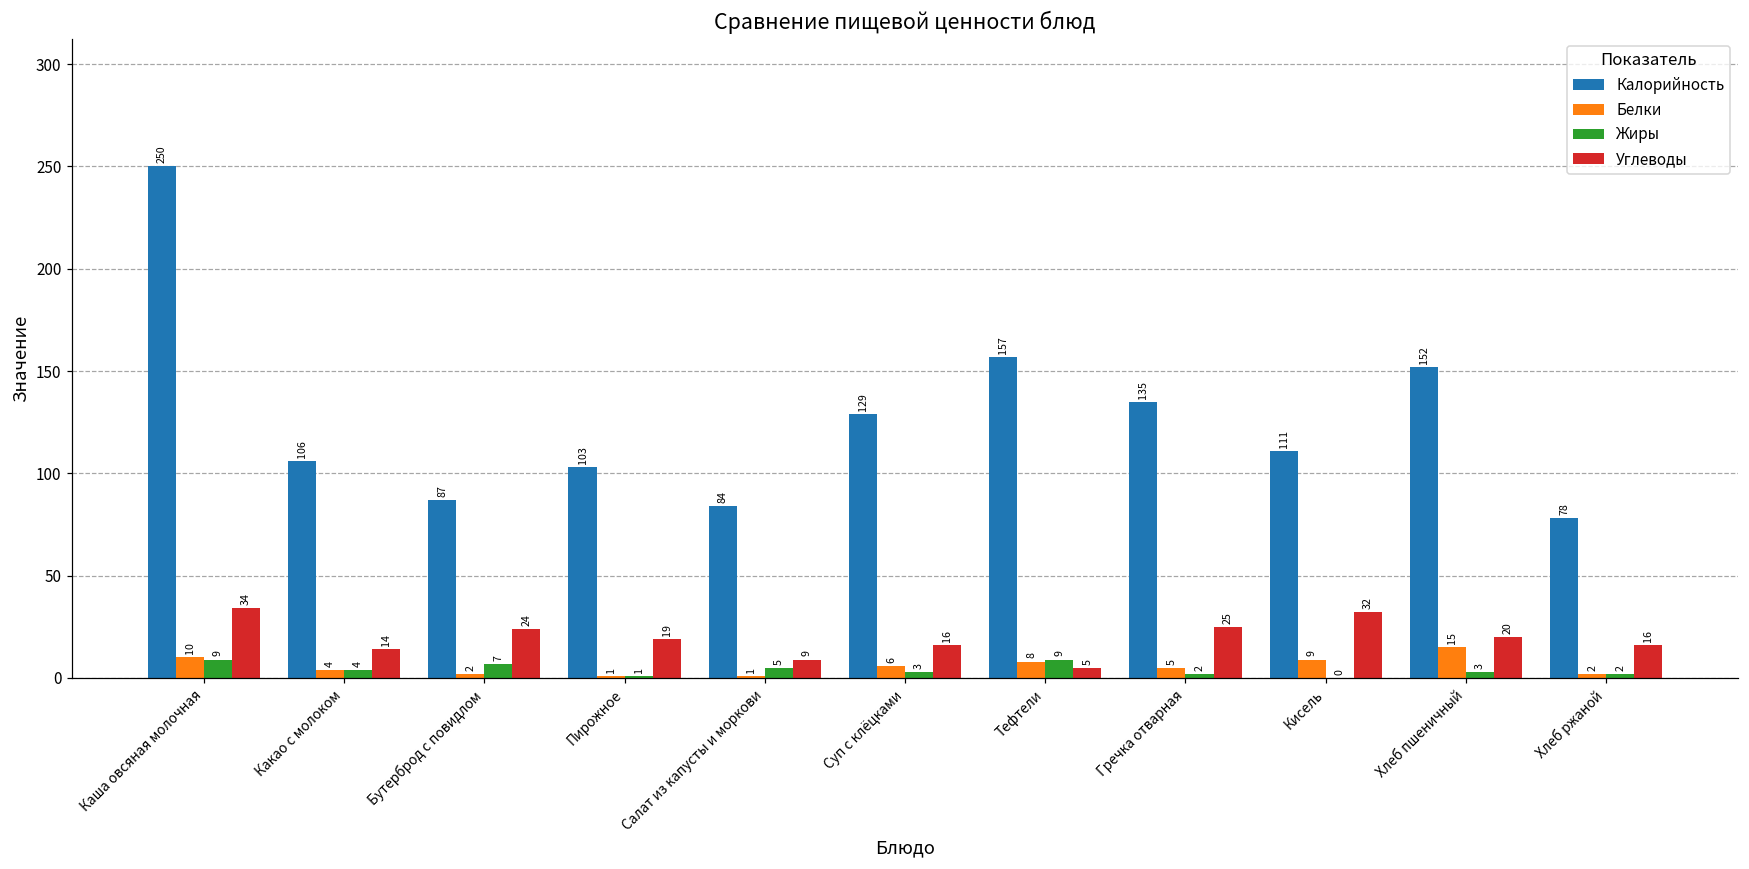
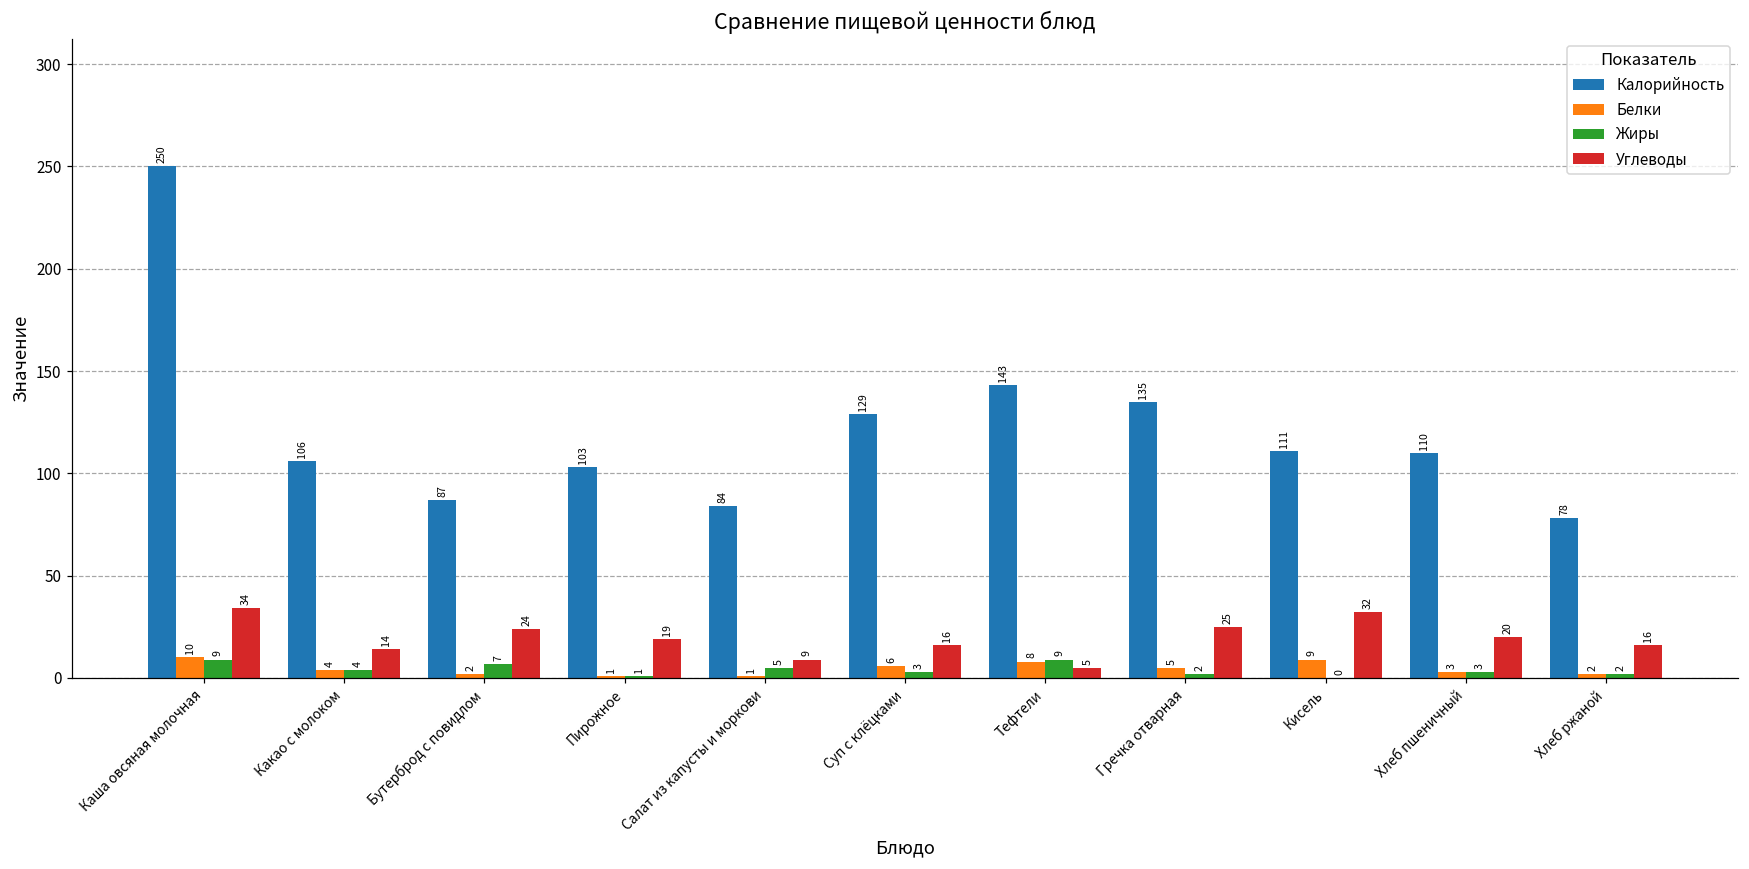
  {
    "Калорийность": {
      "Каша овсяная молочная": 250,
      "Какао с молоком": 106,
      "Бутерброд с повидлом": 87,
      "Пирожное": 103,
      "Салат из капусты и моркови": 84,
      "Суп с клёцками": 129,
-     "Тефтели": 157,
+     "Тефтели": 143,
      "Гречка отварная": 135,
      "Кисель": 111,
-     "Хлеб пшеничный": 152,
+     "Хлеб пшеничный": 110,
      "Хлеб ржаной": 78
    },
    "Белки": {
      "Каша овсяная молочная": 10,
      "Какао с молоком": 4,
      "Бутерброд с повидлом": 2,
      "Пирожное": 1,
      "Салат из капусты и моркови": 1,
      "Суп с клёцками": 6,
      "Тефтели": 8,
      "Гречка отварная": 5,
      "Кисель": 9,
-     "Хлеб пшеничный": 15,
+     "Хлеб пшеничный": 3,
      "Хлеб ржаной": 2
    },
    "Жиры": {
      "Каша овсяная молочная": 9,
      "Какао с молоком": 4,
      "Бутерброд с повидлом": 7,
      "Пирожное": 1,
      "Салат из капусты и моркови": 5,
      "Суп с клёцками": 3,
      "Тефтели": 9,
      "Гречка отварная": 2,
      "Кисель": 0,
      "Хлеб пшеничный": 3,
      "Хлеб ржаной": 2
    },
    "Углеводы": {
      "Каша овсяная молочная": 34,
      "Какао с молоком": 14,
      "Бутерброд с повидлом": 24,
      "Пирожное": 19,
      "Салат из капусты и моркови": 9,
      "Суп с клёцками": 16,
      "Тефтели": 5,
      "Гречка отварная": 25,
      "Кисель": 32,
      "Хлеб пшеничный": 20,
      "Хлеб ржаной": 16
    }
  }
